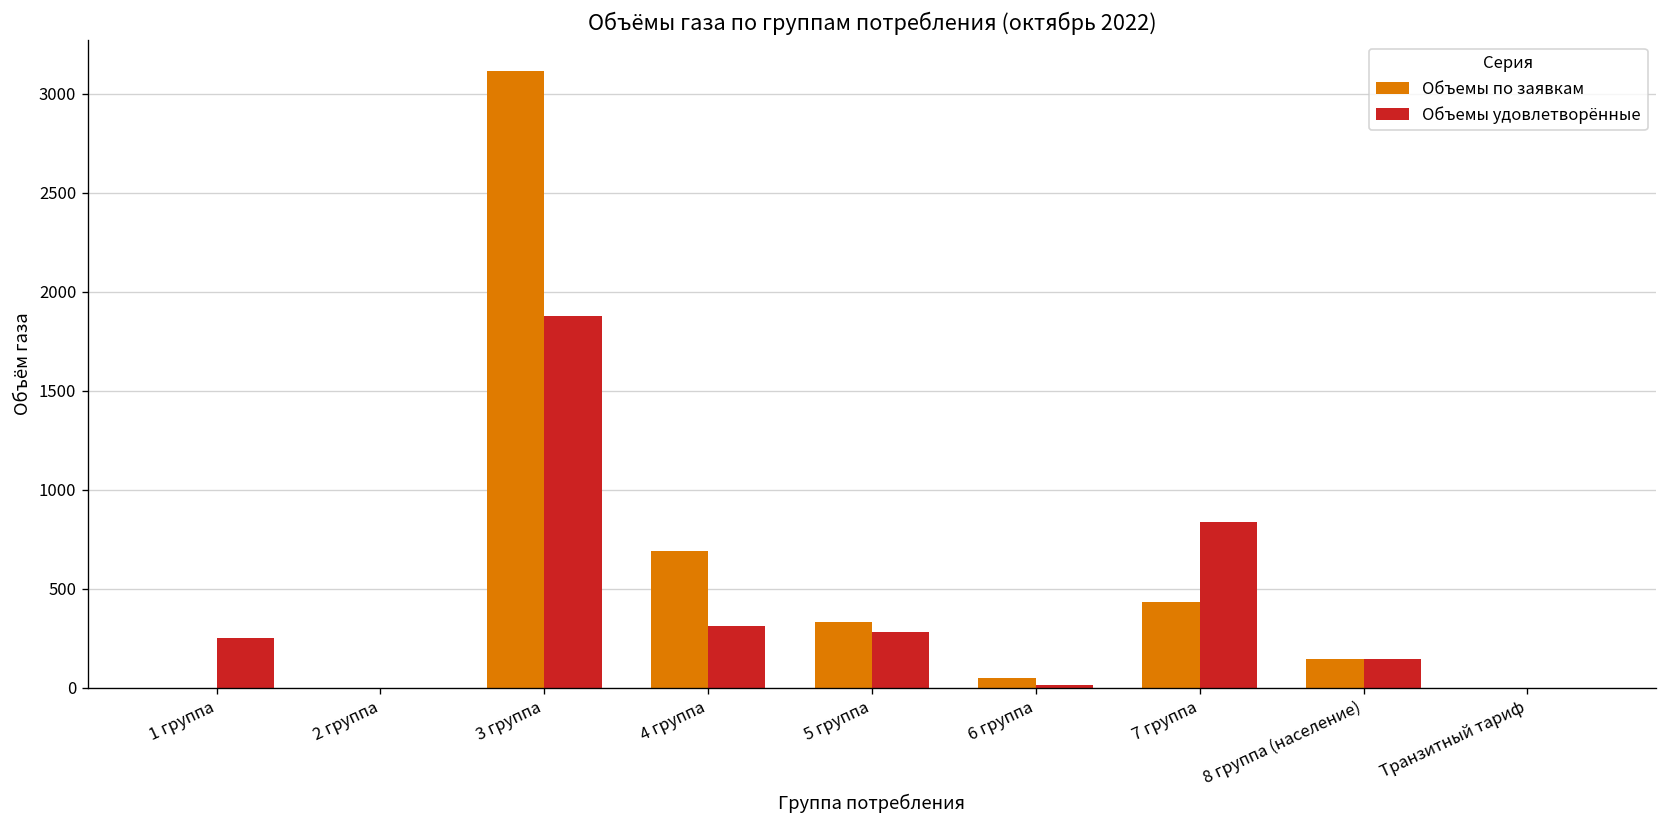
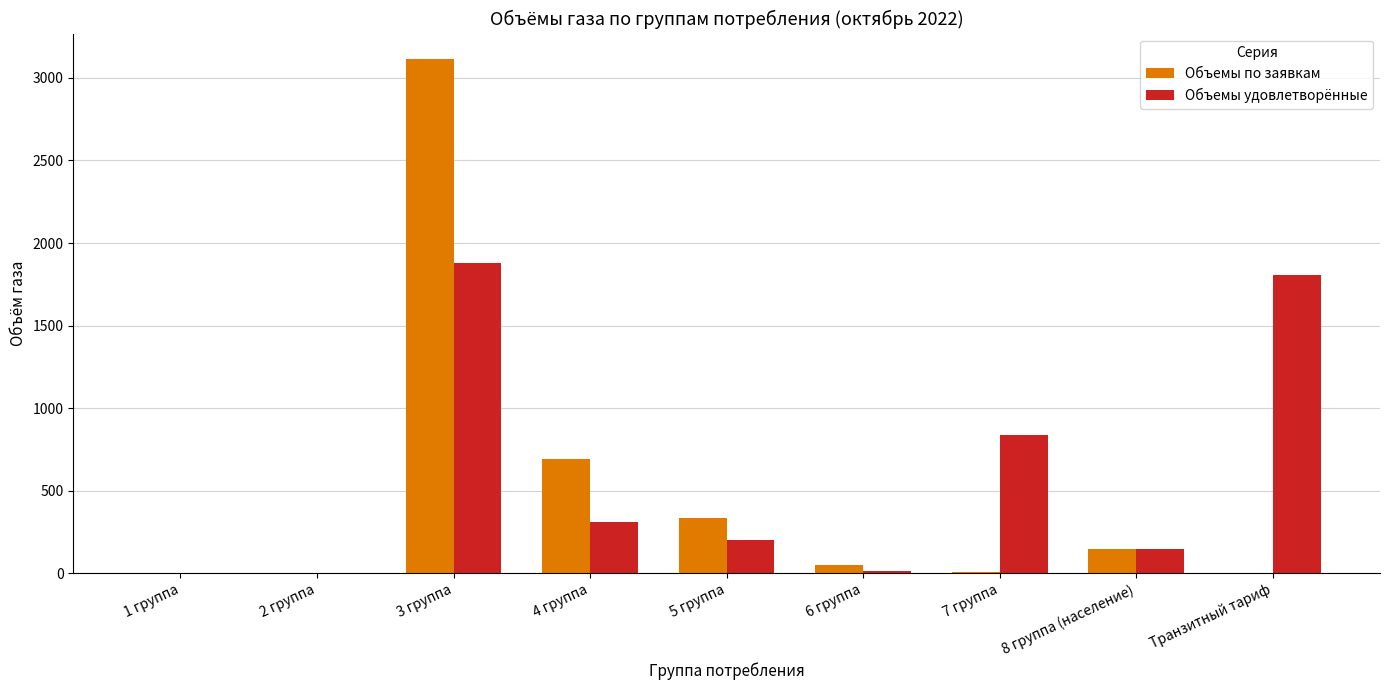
  {
    "Объемы по заявкам": {
      "1 группа": 0,
      "2 группа": 0,
      "3 группа": 3110,
      "4 группа": 690,
      "5 группа": 330,
      "6 группа": 50,
-     "7 группа": 430,
+     "7 группа": 10,
      "8 группа (население)": 150,
      "Транзитный тариф": 0
    },
    "Объемы удовлетворённые": {
-     "1 группа": 250,
+     "1 группа": 0,
      "2 группа": 0,
      "3 группа": 1880,
      "4 группа": 310,
-     "5 группа": 280,
+     "5 группа": 200,
      "6 группа": 20,
      "7 группа": 840,
      "8 группа (население)": 140,
-     "Транзитный тариф": 0
+     "Транзитный тариф": 1800
    }
  }
